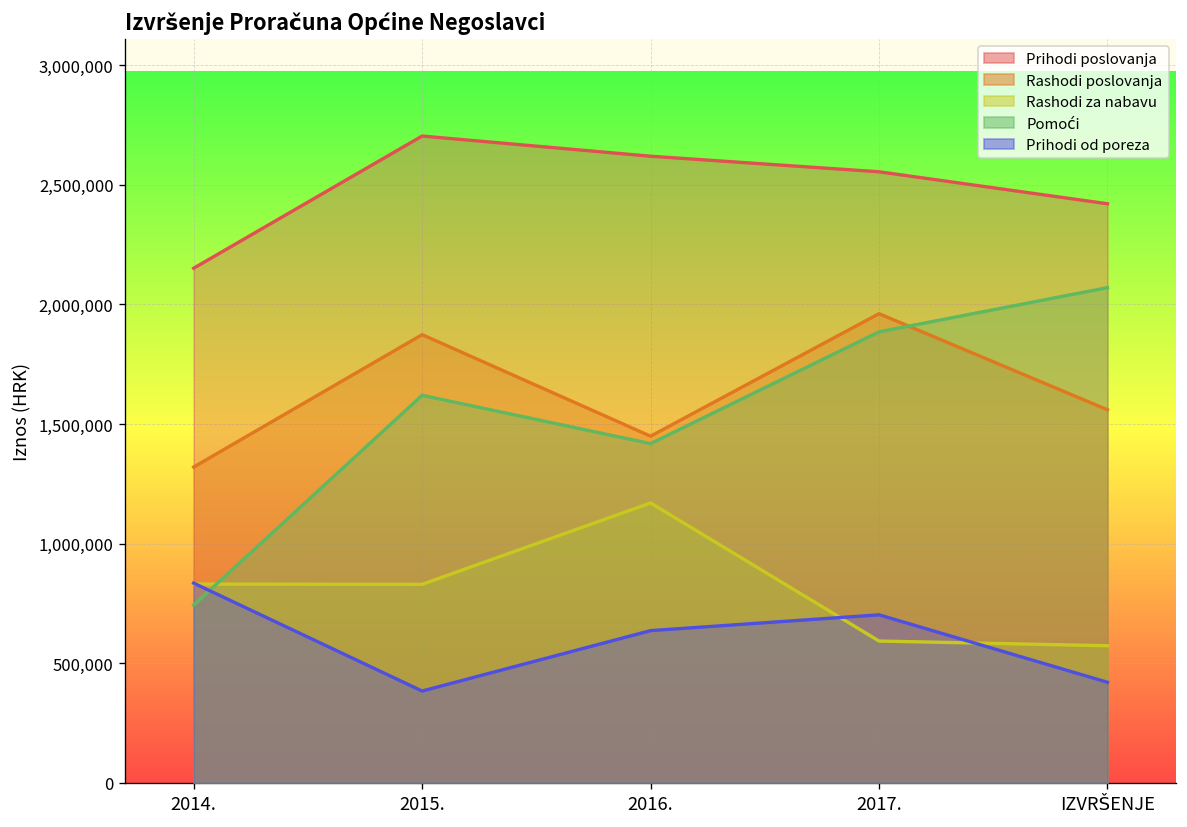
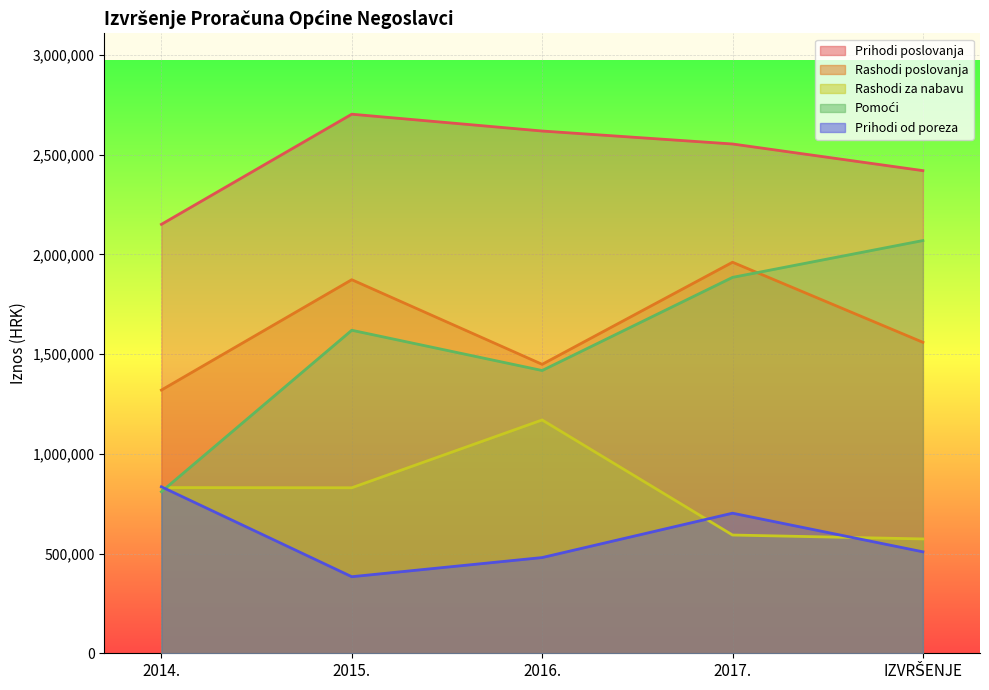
  {
    "Pomoći": {
-     "2014.": "740,000",
+     "2014.": "810,000",
      "2015.": "1,620,000",
      "2016.": "1,420,000",
      "2017.": "1,890,000",
      "IZVRŠENJE": "2,070,000"
    },
    "Prihodi od poreza": {
      "2015.": "380,000",
-     "2016.": "640,000",
+     "2016.": "480,000",
      "2017.": "700,000",
-     "IZVRŠENJE": "420,000"
+     "IZVRŠENJE": "510,000"
    }
  }
